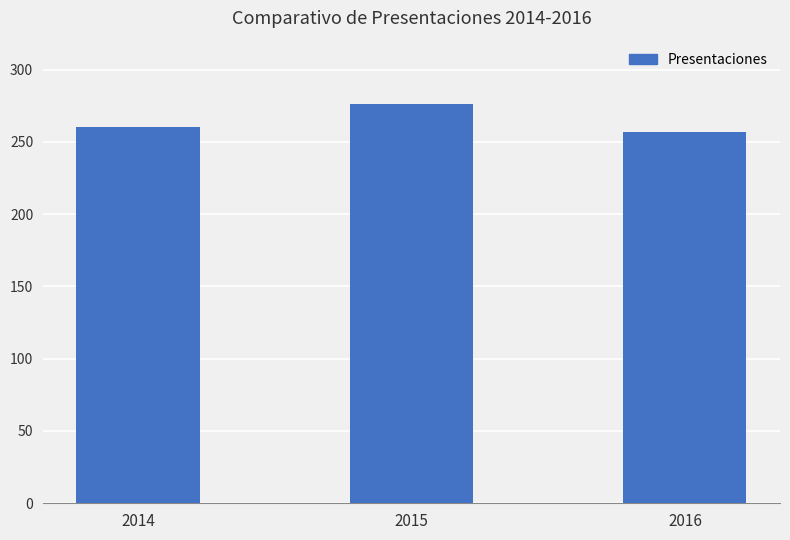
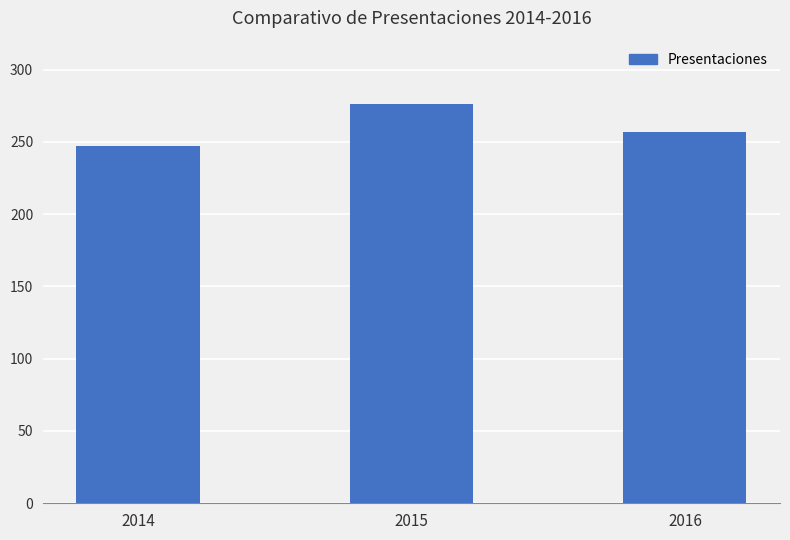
  {
-   "2014": 260,
+   "2014": 247,
    "2015": 276,
    "2016": 257
  }
